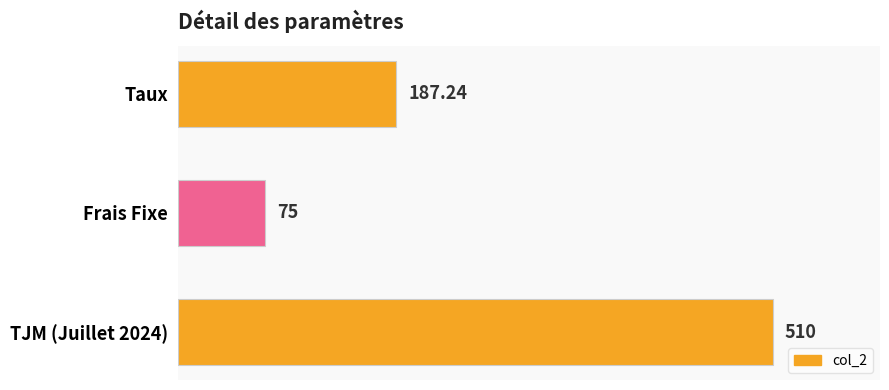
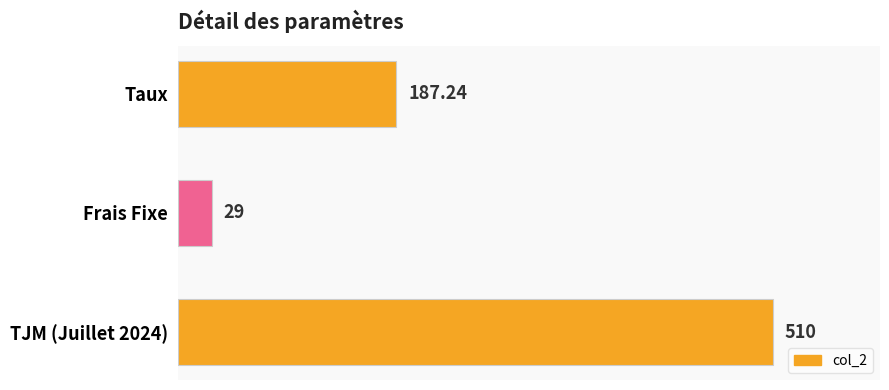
  {
    "Taux": 187.24,
-   "Frais Fixe": 75,
+   "Frais Fixe": 29,
    "TJM (Juillet 2024)": 510
  }
